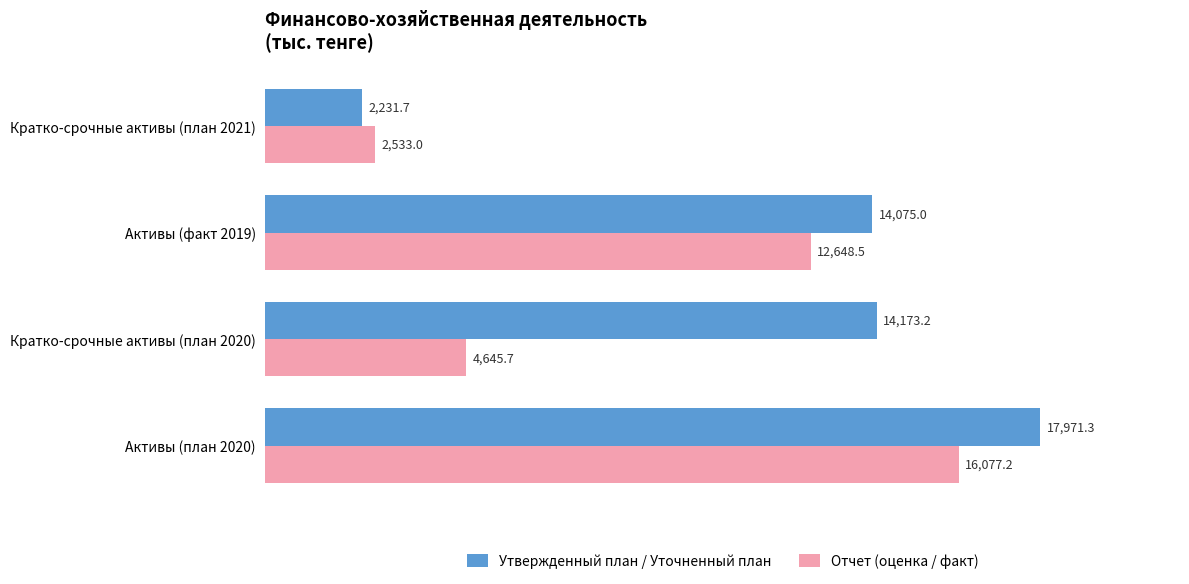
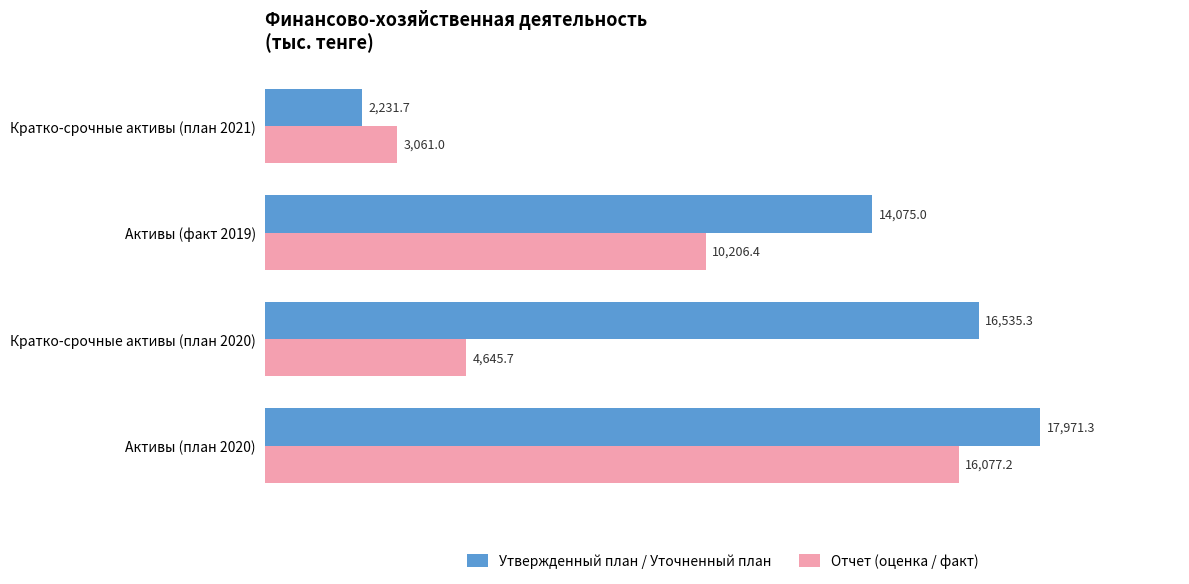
  {
    "Утвержденный план / Уточненный план": {
      "Кратко-срочные активы (план 2021)": "2,231.7",
      "Активы (факт 2019)": "14,075.0",
-     "Кратко-срочные активы (план 2020)": "14,173.2",
+     "Кратко-срочные активы (план 2020)": "16,535.3",
      "Активы (план 2020)": "17,971.3"
    },
    "Отчет (оценка / факт)": {
-     "Кратко-срочные активы (план 2021)": "2,533.0",
-     "Активы (факт 2019)": "12,648.5",
+     "Кратко-срочные активы (план 2021)": "3,061.0",
+     "Активы (факт 2019)": "10,206.4",
      "Кратко-срочные активы (план 2020)": "4,645.7",
      "Активы (план 2020)": "16,077.2"
    }
  }
